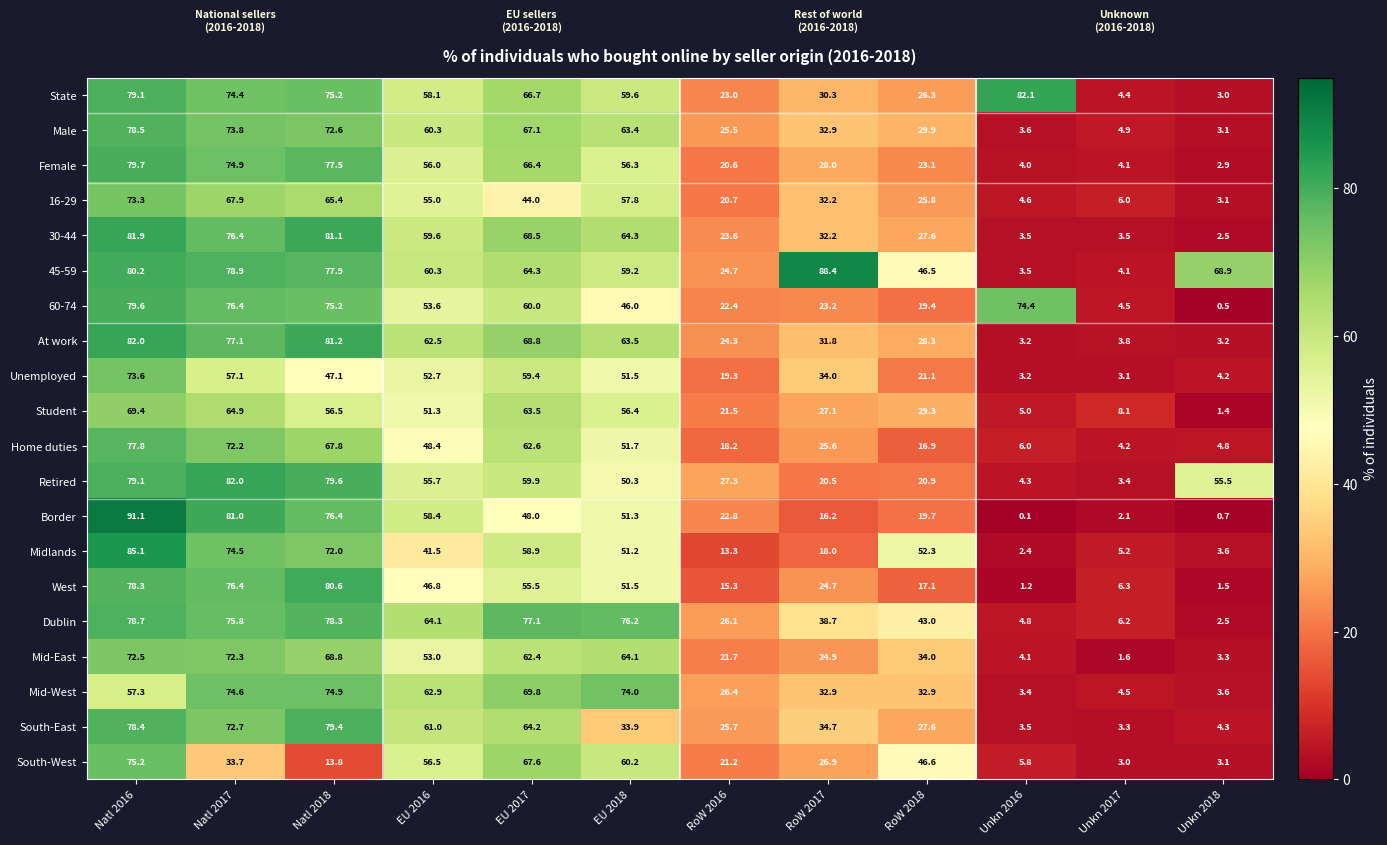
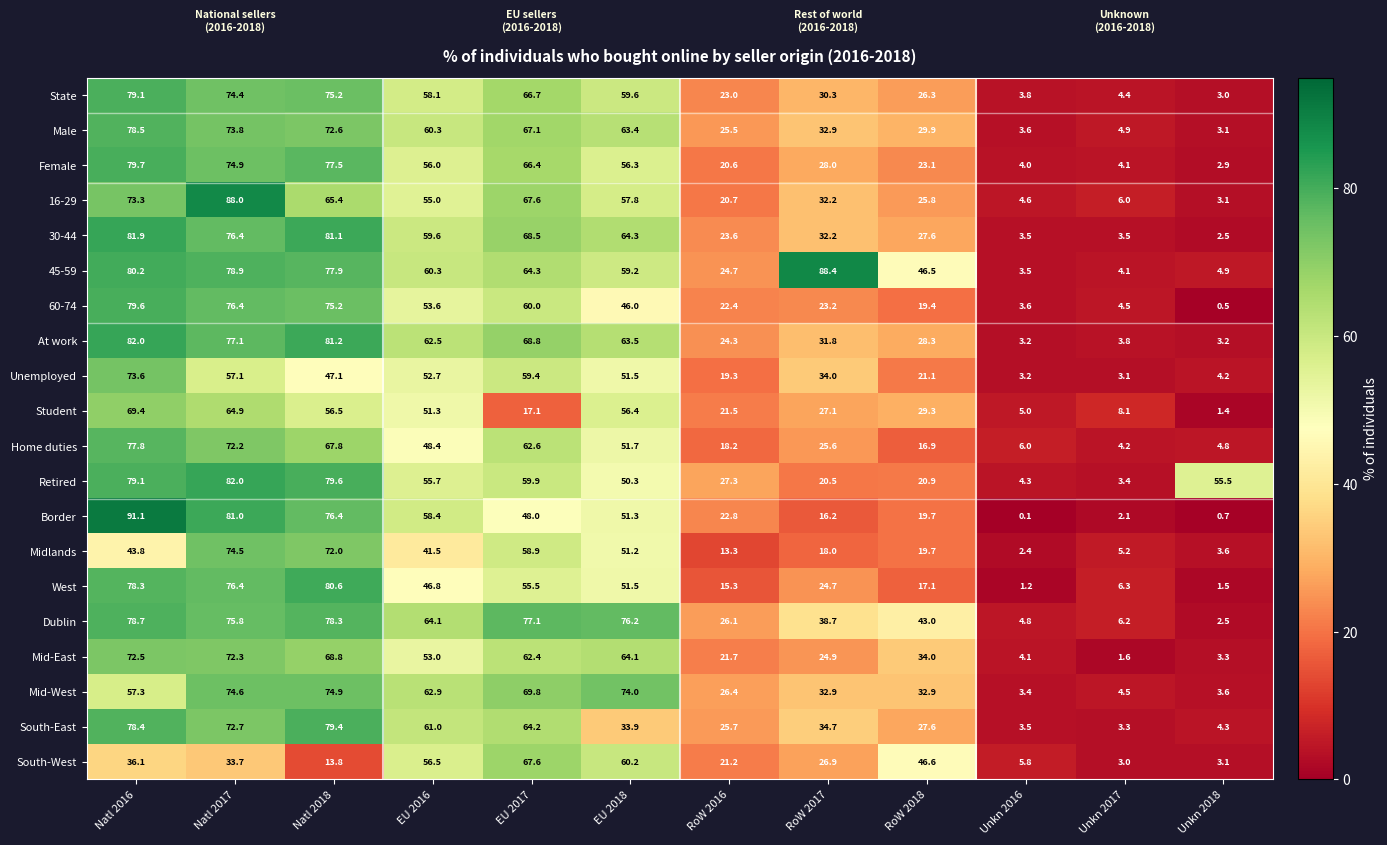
  {
    "State": {
      "Natl 2016": 79.1,
      "Natl 2017": 74.4,
      "Natl 2018": 75.2,
      "EU 2016": 58.1,
      "EU 2017": 66.7,
      "EU 2018": 59.6,
      "RoW 2016": 23.0,
      "RoW 2017": 30.3,
      "RoW 2018": 26.3,
-     "Unkn 2016": 82.1,
+     "Unkn 2016": 3.8,
      "Unkn 2017": 4.4,
      "Unkn 2018": 3.0
    },
    "16-29": {
      "Natl 2016": 73.3,
-     "Natl 2017": 67.9,
+     "Natl 2017": 88.0,
      "Natl 2018": 65.4,
      "EU 2016": 55.0,
-     "EU 2017": 44.0,
+     "EU 2017": 67.6,
      "EU 2018": 57.8,
      "RoW 2016": 20.7,
      "RoW 2017": 32.2,
      "RoW 2018": 25.8,
      "Unkn 2016": 4.6,
      "Unkn 2017": 6.0,
      "Unkn 2018": 3.1
    },
    "45-59": {
      "Natl 2016": 80.2,
      "Natl 2017": 78.9,
      "Natl 2018": 77.9,
      "EU 2016": 60.3,
      "EU 2017": 64.3,
      "EU 2018": 59.2,
      "RoW 2016": 24.7,
      "RoW 2017": 88.4,
      "RoW 2018": 46.5,
      "Unkn 2016": 3.5,
      "Unkn 2017": 4.1,
-     "Unkn 2018": 68.9
+     "Unkn 2018": 4.9
    },
    "60-74": {
      "Natl 2016": 79.6,
      "Natl 2017": 76.4,
      "Natl 2018": 75.2,
      "EU 2016": 53.6,
      "EU 2017": 60.0,
      "EU 2018": 46.0,
      "RoW 2016": 22.4,
      "RoW 2017": 23.2,
      "RoW 2018": 19.4,
-     "Unkn 2016": 74.4,
+     "Unkn 2016": 3.6,
      "Unkn 2017": 4.5,
      "Unkn 2018": 0.5
    },
    "Student": {
      "Natl 2016": 69.4,
      "Natl 2017": 64.9,
      "Natl 2018": 56.5,
      "EU 2016": 51.3,
-     "EU 2017": 63.5,
+     "EU 2017": 17.1,
      "EU 2018": 56.4,
      "RoW 2016": 21.5,
      "RoW 2017": 27.1,
      "RoW 2018": 29.3,
      "Unkn 2016": 5.0,
      "Unkn 2017": 8.1,
      "Unkn 2018": 1.4
    },
    "Midlands": {
-     "Natl 2016": 85.1,
+     "Natl 2016": 43.8,
      "Natl 2017": 74.5,
      "Natl 2018": 72.0,
      "EU 2016": 41.5,
      "EU 2017": 58.9,
      "EU 2018": 51.2,
      "RoW 2016": 13.3,
      "RoW 2017": 18.0,
-     "RoW 2018": 52.3,
+     "RoW 2018": 19.7,
      "Unkn 2016": 2.4,
      "Unkn 2017": 5.2,
      "Unkn 2018": 3.6
    },
    "South-West": {
-     "Natl 2016": 75.2,
+     "Natl 2016": 36.1,
      "Natl 2017": 33.7,
      "Natl 2018": 13.8,
      "EU 2016": 56.5,
      "EU 2017": 67.6,
      "EU 2018": 60.2,
      "RoW 2016": 21.2,
      "RoW 2017": 26.9,
      "RoW 2018": 46.6,
      "Unkn 2016": 5.8,
      "Unkn 2017": 3.0,
      "Unkn 2018": 3.1
    }
  }
